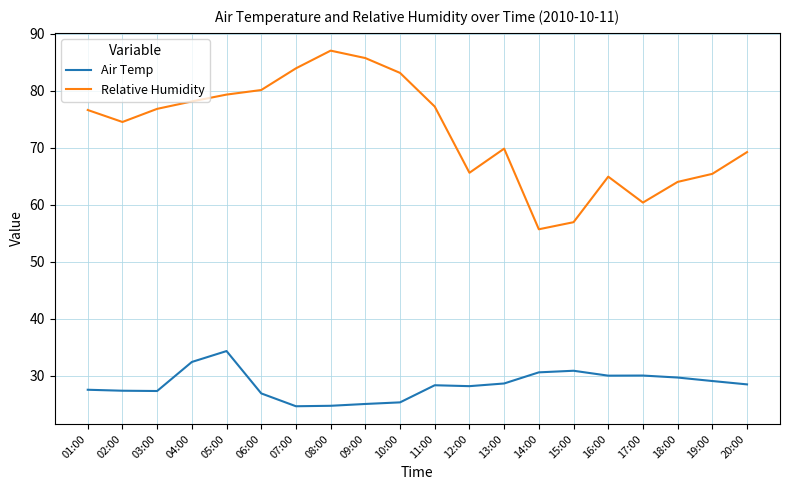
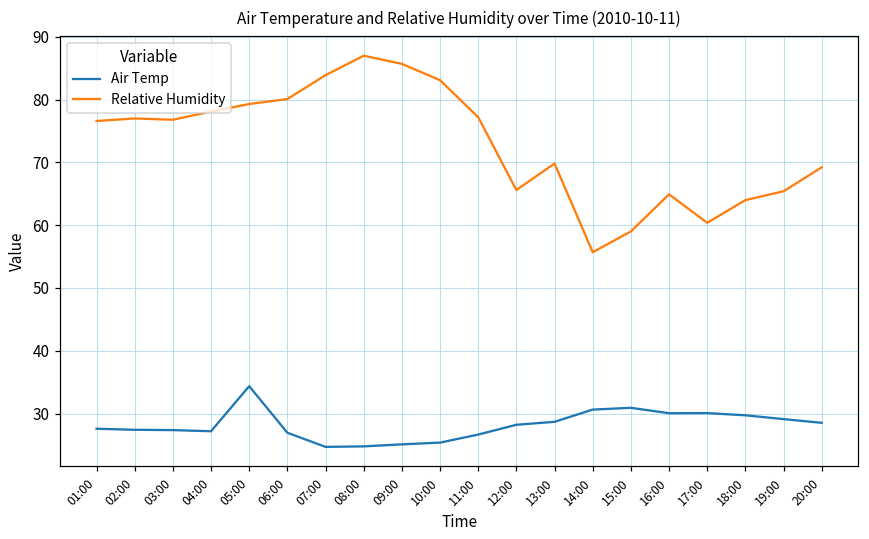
  {
    "Air Temp": {
      "01:00": 28,
      "02:00": 27,
      "03:00": 27,
-     "04:00": 32,
+     "04:00": 27,
      "05:00": 34,
      "06:00": 27,
      "07:00": 25,
      "08:00": 25,
      "09:00": 25,
      "10:00": 25,
-     "11:00": 28,
+     "11:00": 27,
      "12:00": 28,
      "13:00": 29,
      "14:00": 31,
      "15:00": 31,
      "16:00": 30,
      "17:00": 30,
      "18:00": 30,
      "19:00": 29,
      "20:00": 29
    },
    "Relative Humidity": {
      "01:00": 77,
-     "02:00": 75,
+     "02:00": 77,
      "03:00": 77,
      "05:00": 79,
      "06:00": 80,
      "07:00": 84,
      "08:00": 87,
      "09:00": 86,
      "10:00": 83,
      "11:00": 77,
      "12:00": 66,
      "13:00": 70,
      "14:00": 56,
-     "15:00": 57,
+     "15:00": 59,
      "16:00": 65,
      "17:00": 60,
      "18:00": 64,
      "19:00": 65,
      "20:00": 69
    }
  }
